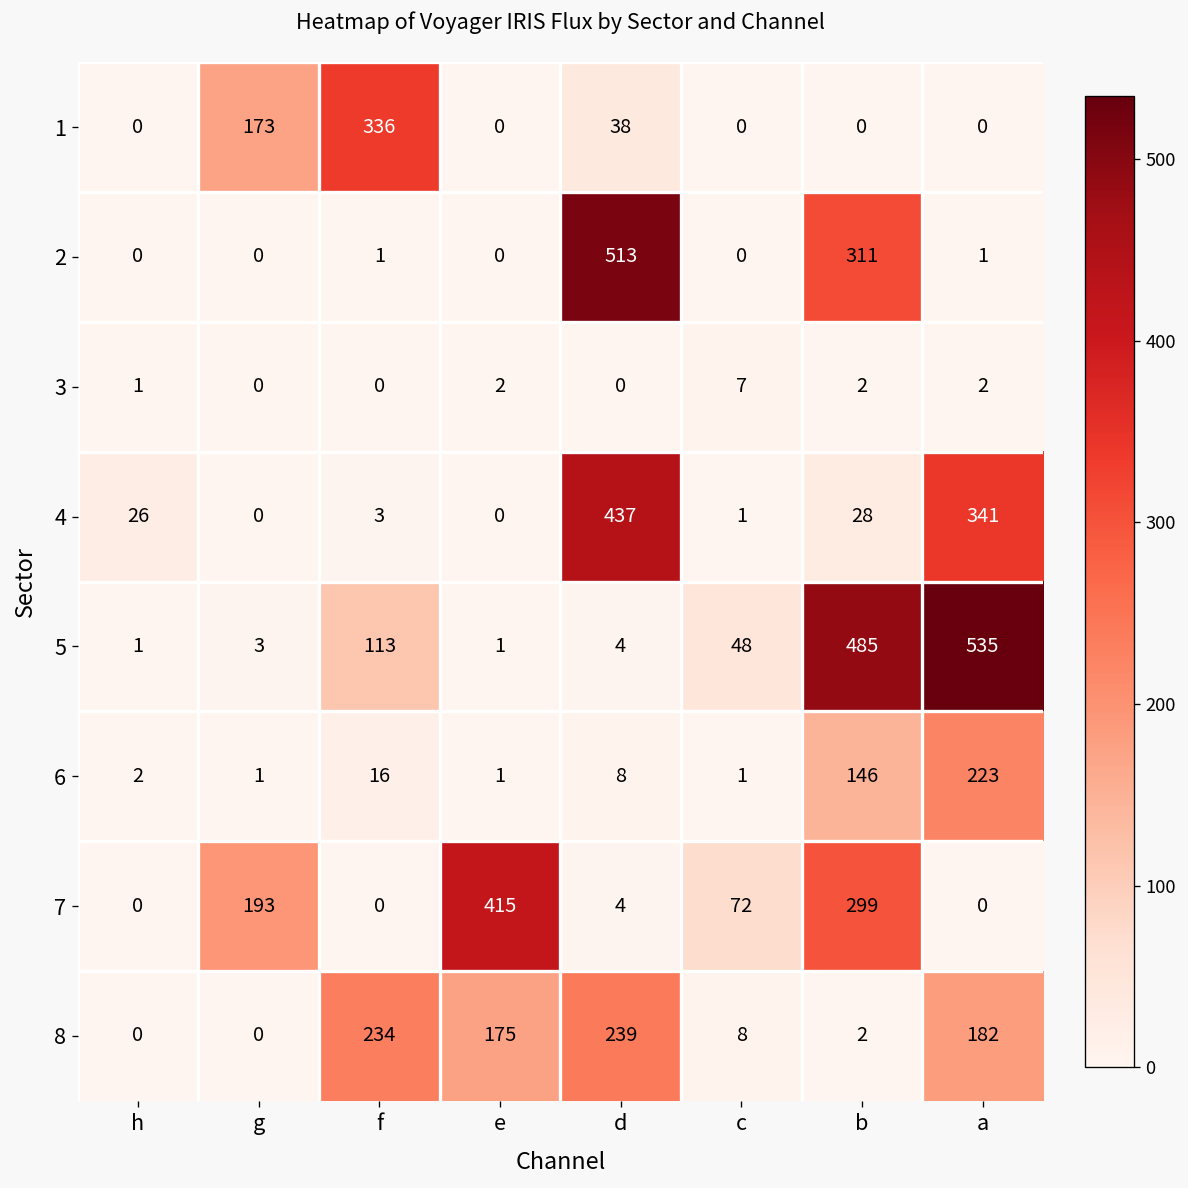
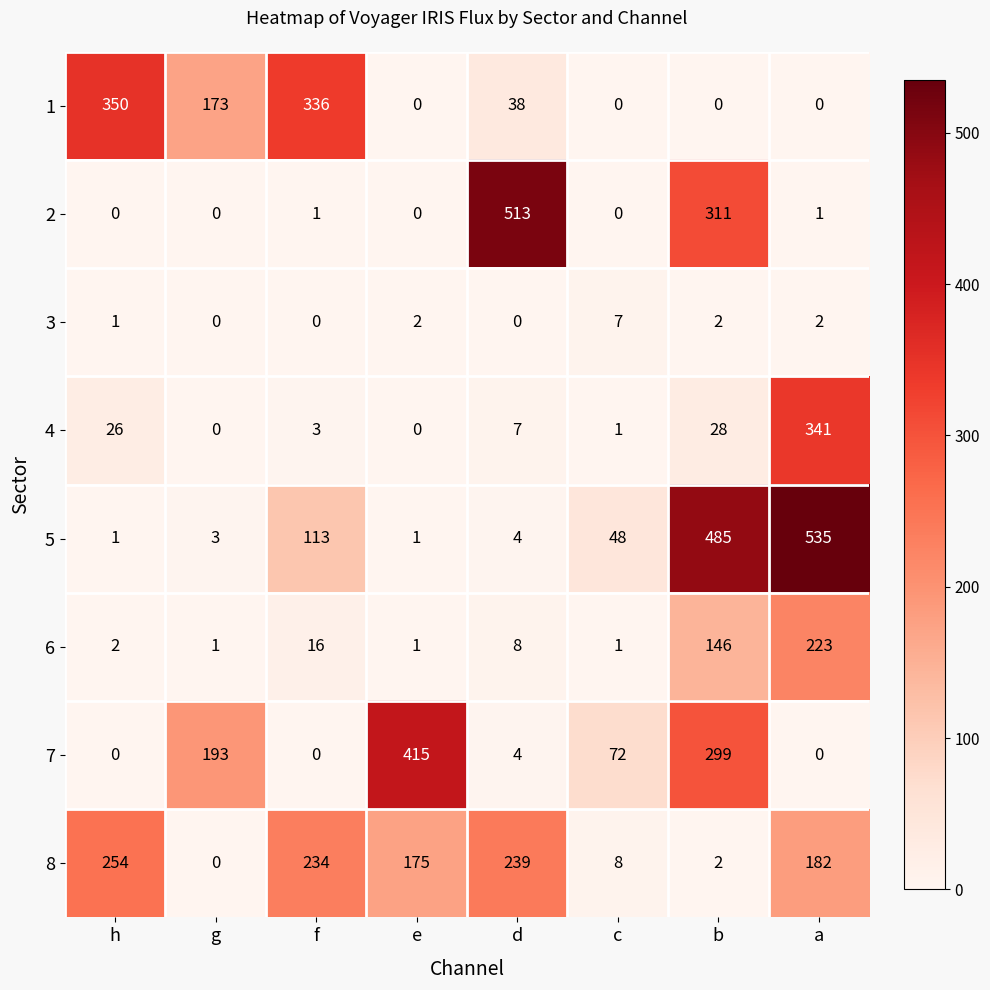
  {
    "1": {
-     "h": 0,
+     "h": 350,
      "g": 173,
      "f": 336,
      "e": 0,
      "d": 38,
      "c": 0,
      "b": 0,
      "a": 0
    },
    "2": {
      "h": 0,
      "g": 0,
      "f": 1,
      "e": 0,
      "d": 513,
      "c": 0,
      "b": 311,
      "a": 1
    },
    "3": {
      "h": 1,
      "g": 0,
      "f": 0,
      "e": 2,
      "d": 0,
      "c": 7,
      "b": 2,
      "a": 2
    },
    "4": {
      "h": 26,
      "g": 0,
      "f": 3,
      "e": 0,
-     "d": 437,
+     "d": 7,
      "c": 1,
      "b": 28,
      "a": 341
    },
    "5": {
      "h": 1,
      "g": 3,
      "f": 113,
      "e": 1,
      "d": 4,
      "c": 48,
      "b": 485,
      "a": 535
    },
    "6": {
      "h": 2,
      "g": 1,
      "f": 16,
      "e": 1,
      "d": 8,
      "c": 1,
      "b": 146,
      "a": 223
    },
    "7": {
      "h": 0,
      "g": 193,
      "f": 0,
      "e": 415,
      "d": 4,
      "c": 72,
      "b": 299,
      "a": 0
    },
    "8": {
-     "h": 0,
+     "h": 254,
      "g": 0,
      "f": 234,
      "e": 175,
      "d": 239,
      "c": 8,
      "b": 2,
      "a": 182
    }
  }
